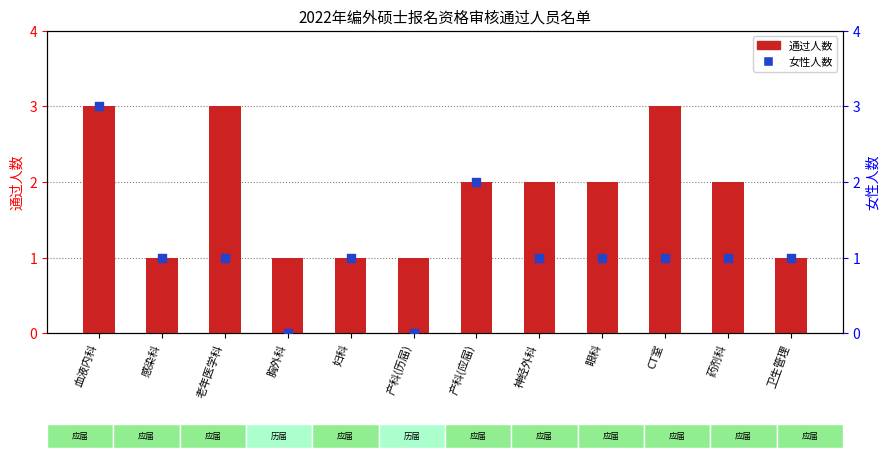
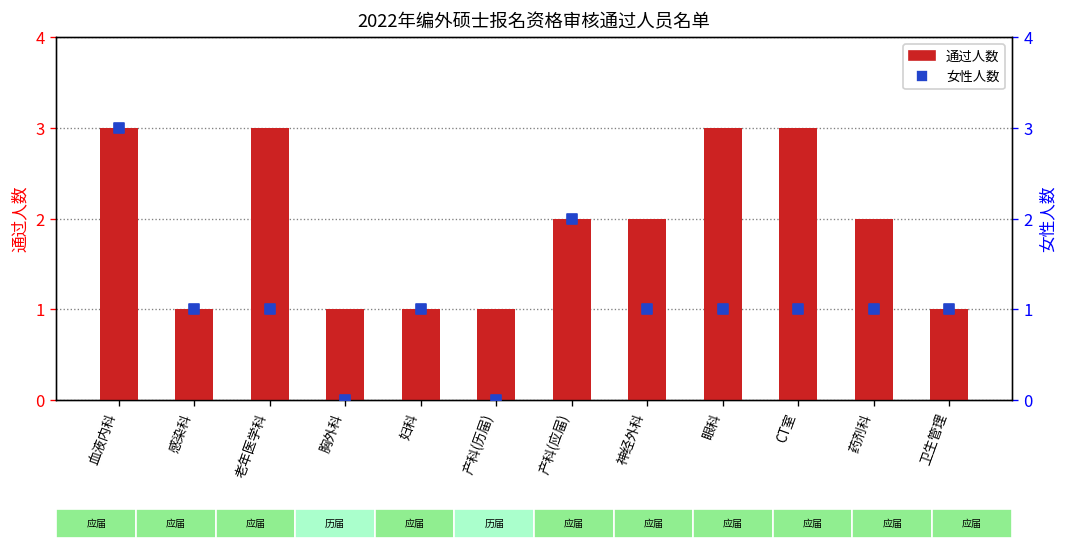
  {
    "通过人数": {
      "血液内科": 3,
      "感染科": 1,
      "老年医学科": 3,
      "胸外科": 1,
      "妇科": 1,
      "产科(历届)": 1,
      "产科(应届)": 2,
      "神经外科": 2,
-     "眼科": 2,
+     "眼科": 3,
      "CT室": 3,
      "药剂科": 2,
      "卫生管理": 1
    }
  }
